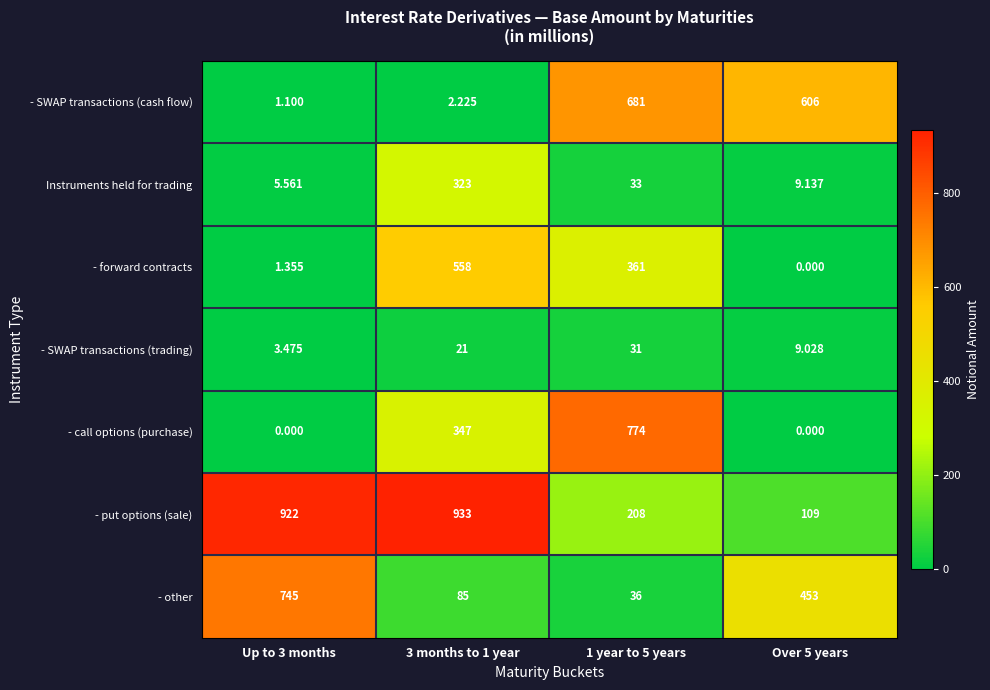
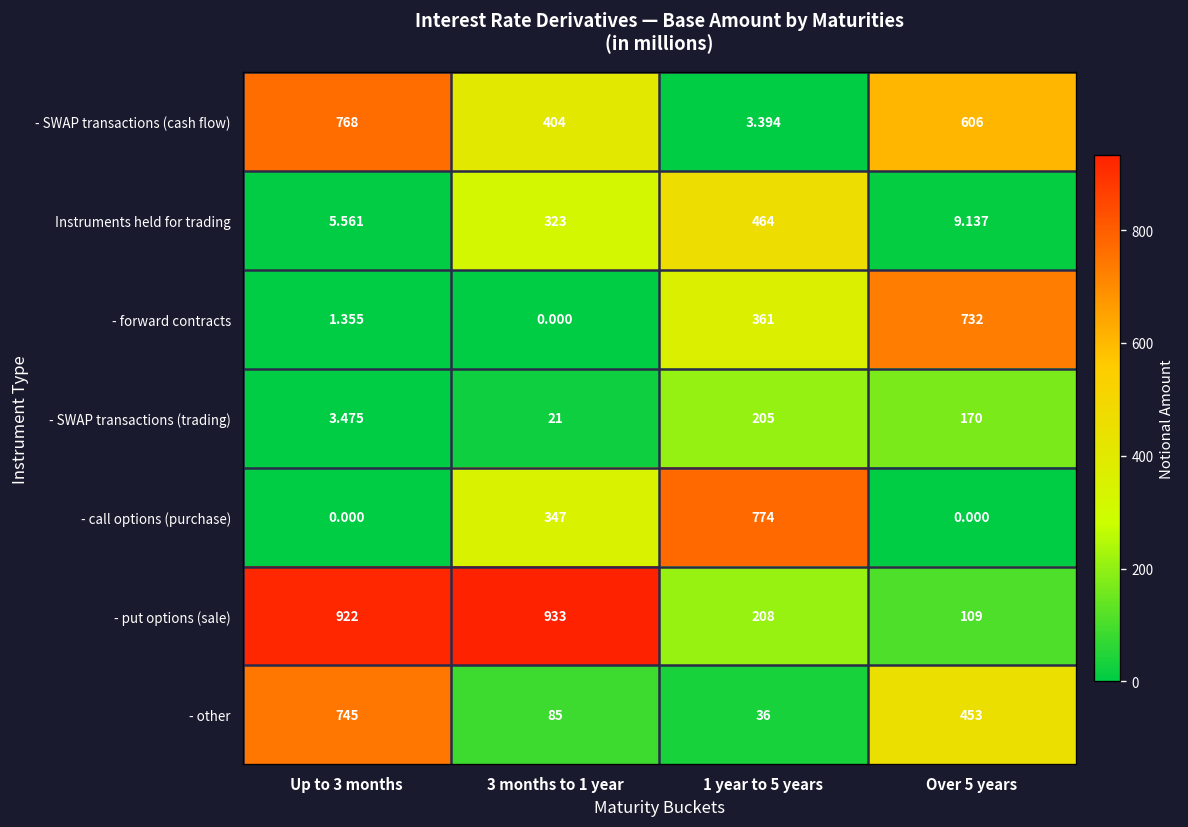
  {
    "- SWAP transactions (cash flow)": {
-     "Up to 3 months": 1.100,
-     "3 months to 1 year": 2.225,
-     "1 year to 5 years": 681,
+     "Up to 3 months": 768,
+     "3 months to 1 year": 404,
+     "1 year to 5 years": 3.394,
      "Over 5 years": 606
    },
    "Instruments held for trading": {
      "Up to 3 months": 5.561,
      "3 months to 1 year": 323,
-     "1 year to 5 years": 33,
+     "1 year to 5 years": 464,
      "Over 5 years": 9.137
    },
    "- forward contracts": {
      "Up to 3 months": 1.355,
-     "3 months to 1 year": 558,
+     "3 months to 1 year": 0.000,
      "1 year to 5 years": 361,
-     "Over 5 years": 0.000
+     "Over 5 years": 732
    },
    "- SWAP transactions (trading)": {
      "Up to 3 months": 3.475,
      "3 months to 1 year": 21,
-     "1 year to 5 years": 31,
-     "Over 5 years": 9.028
+     "1 year to 5 years": 205,
+     "Over 5 years": 170
    },
    "- call options (purchase)": {
      "Up to 3 months": 0.000,
      "3 months to 1 year": 347,
      "1 year to 5 years": 774,
      "Over 5 years": 0.000
    },
    "- put options (sale)": {
      "Up to 3 months": 922,
      "3 months to 1 year": 933,
      "1 year to 5 years": 208,
      "Over 5 years": 109
    },
    "- other": {
      "Up to 3 months": 745,
      "3 months to 1 year": 85,
      "1 year to 5 years": 36,
      "Over 5 years": 453
    }
  }
